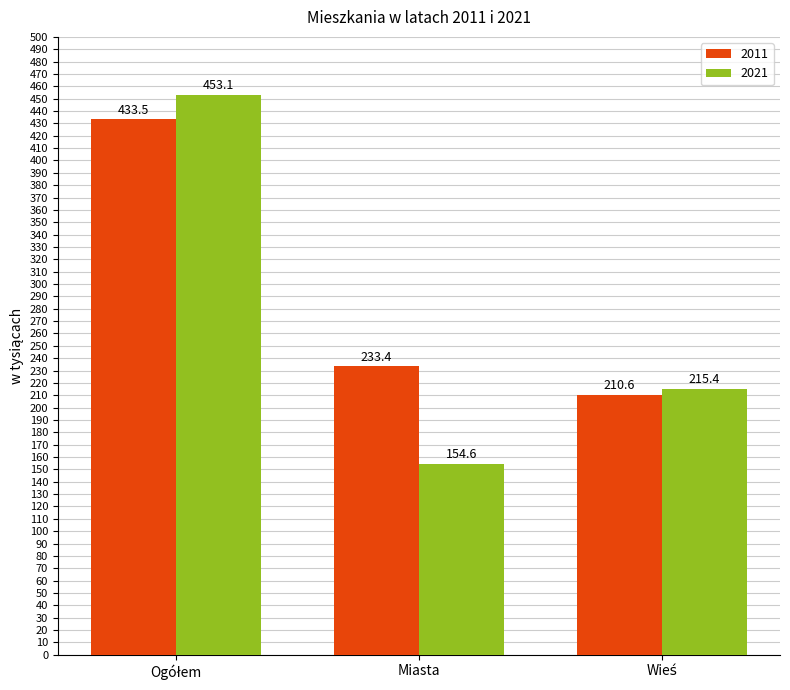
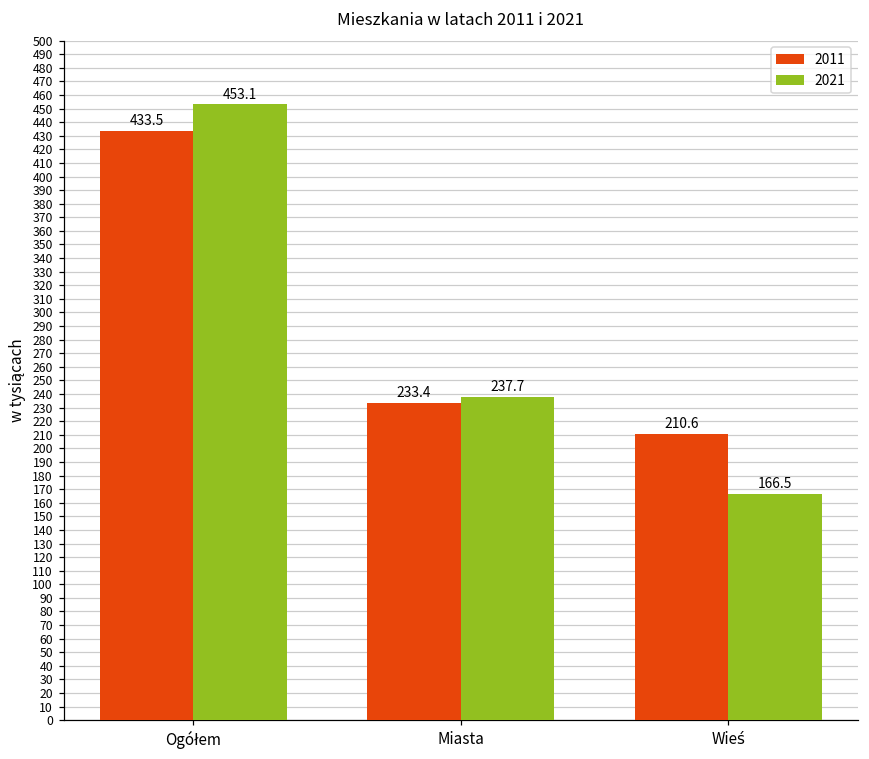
  {
    "2011": {
      "Ogółem": 433.5,
      "Miasta": 233.4,
      "Wieś": 210.6
    },
    "2021": {
      "Ogółem": 453.1,
-     "Miasta": 154.6,
-     "Wieś": 215.4
+     "Miasta": 237.7,
+     "Wieś": 166.5
    }
  }
